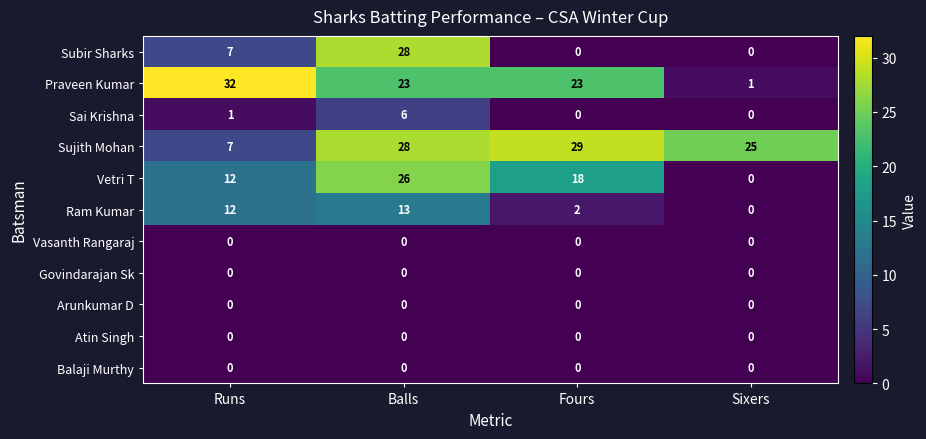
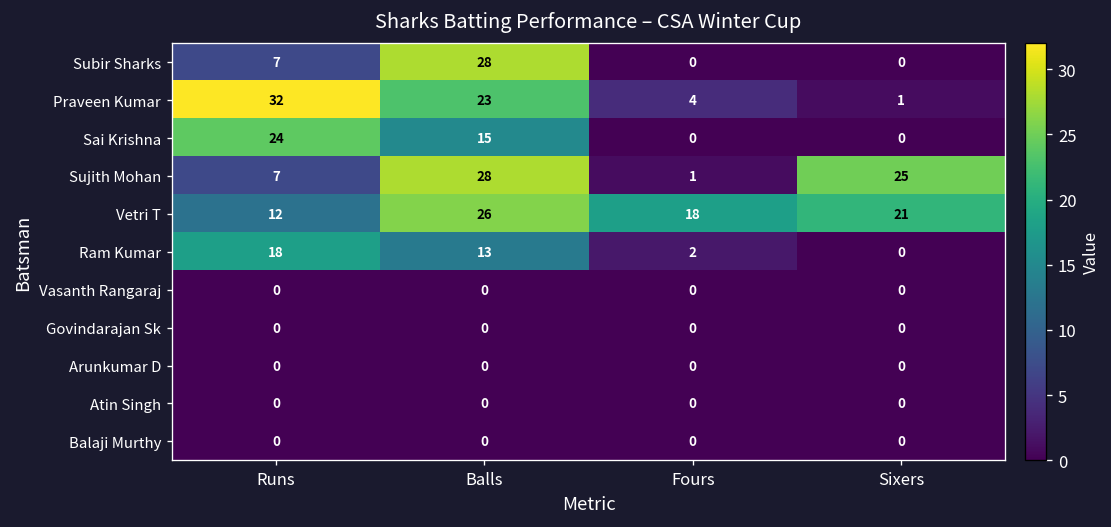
  {
    "Subir Sharks": {
      "Runs": 7,
      "Balls": 28,
      "Fours": 0,
      "Sixers": 0
    },
    "Praveen Kumar": {
      "Runs": 32,
      "Balls": 23,
-     "Fours": 23,
+     "Fours": 4,
      "Sixers": 1
    },
    "Sai Krishna": {
-     "Runs": 1,
-     "Balls": 6,
+     "Runs": 24,
+     "Balls": 15,
      "Fours": 0,
      "Sixers": 0
    },
    "Sujith Mohan": {
      "Runs": 7,
      "Balls": 28,
-     "Fours": 29,
+     "Fours": 1,
      "Sixers": 25
    },
    "Vetri T": {
      "Runs": 12,
      "Balls": 26,
      "Fours": 18,
-     "Sixers": 0
+     "Sixers": 21
    },
    "Ram Kumar": {
-     "Runs": 12,
+     "Runs": 18,
      "Balls": 13,
      "Fours": 2,
      "Sixers": 0
    },
    "Vasanth Rangaraj": {
      "Runs": 0,
      "Balls": 0,
      "Fours": 0,
      "Sixers": 0
    },
    "Govindarajan Sk": {
      "Runs": 0,
      "Balls": 0,
      "Fours": 0,
      "Sixers": 0
    },
    "Arunkumar D": {
      "Runs": 0,
      "Balls": 0,
      "Fours": 0,
      "Sixers": 0
    },
    "Atin Singh": {
      "Runs": 0,
      "Balls": 0,
      "Fours": 0,
      "Sixers": 0
    },
    "Balaji Murthy": {
      "Runs": 0,
      "Balls": 0,
      "Fours": 0,
      "Sixers": 0
    }
  }
